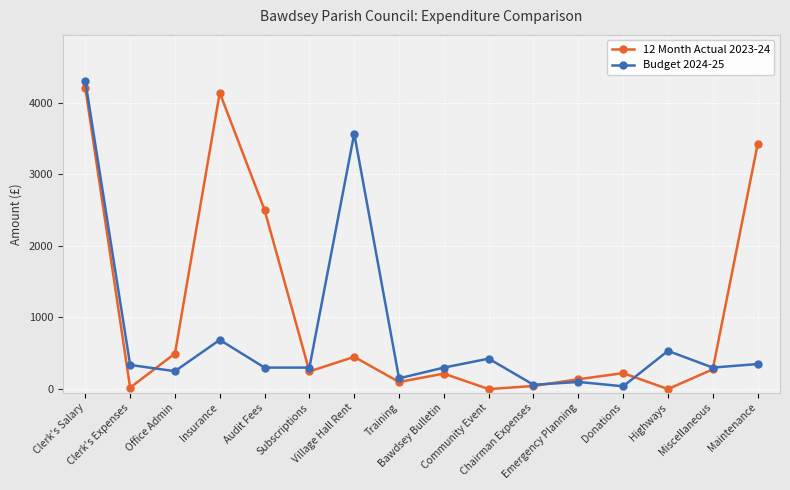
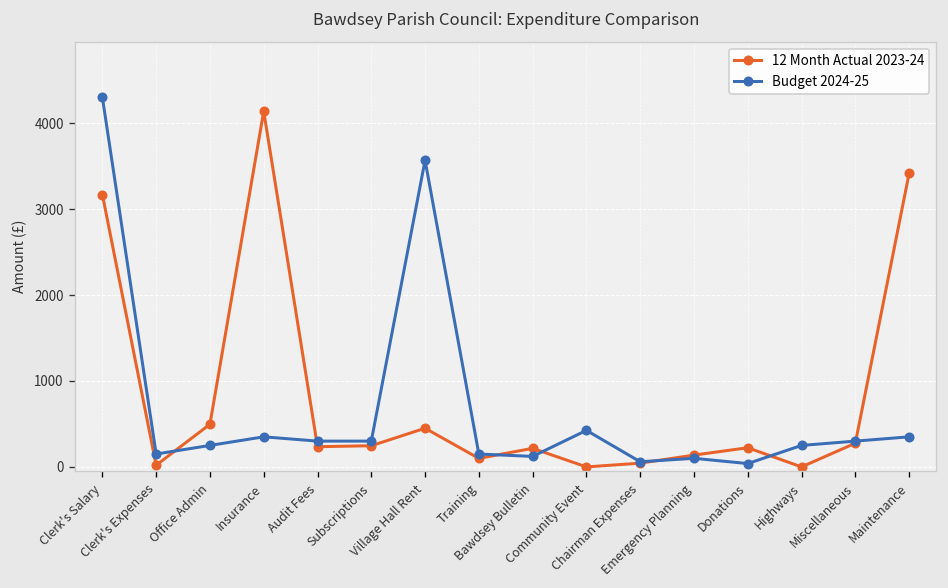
  {
    "12 Month Actual 2023-24": {
-     "Clerk's Salary": 4200,
+     "Clerk's Salary": 3200,
      "Clerk's Expenses": 0,
      "Office Admin": 500,
      "Insurance": 4100,
-     "Audit Fees": 2500,
+     "Audit Fees": 200,
      "Subscriptions": 200,
      "Village Hall Rent": 500,
      "Training": 100,
      "Bawdsey Bulletin": 200,
      "Community Event": 0,
      "Emergency Planning": 100,
      "Donations": 200,
      "Highways": 0,
      "Maintenance": 3400
    },
    "Budget 2024-25": {
      "Clerk's Salary": 4300,
-     "Clerk's Expenses": 300,
+     "Clerk's Expenses": 200,
      "Office Admin": 300,
-     "Insurance": 700,
+     "Insurance": 400,
      "Audit Fees": 300,
      "Subscriptions": 300,
      "Village Hall Rent": 3600,
      "Training": 200,
-     "Bawdsey Bulletin": 300,
+     "Bawdsey Bulletin": 100,
      "Community Event": 400,
      "Emergency Planning": 100,
      "Donations": 0,
-     "Highways": 500,
+     "Highways": 300,
      "Maintenance": 400
    }
  }
